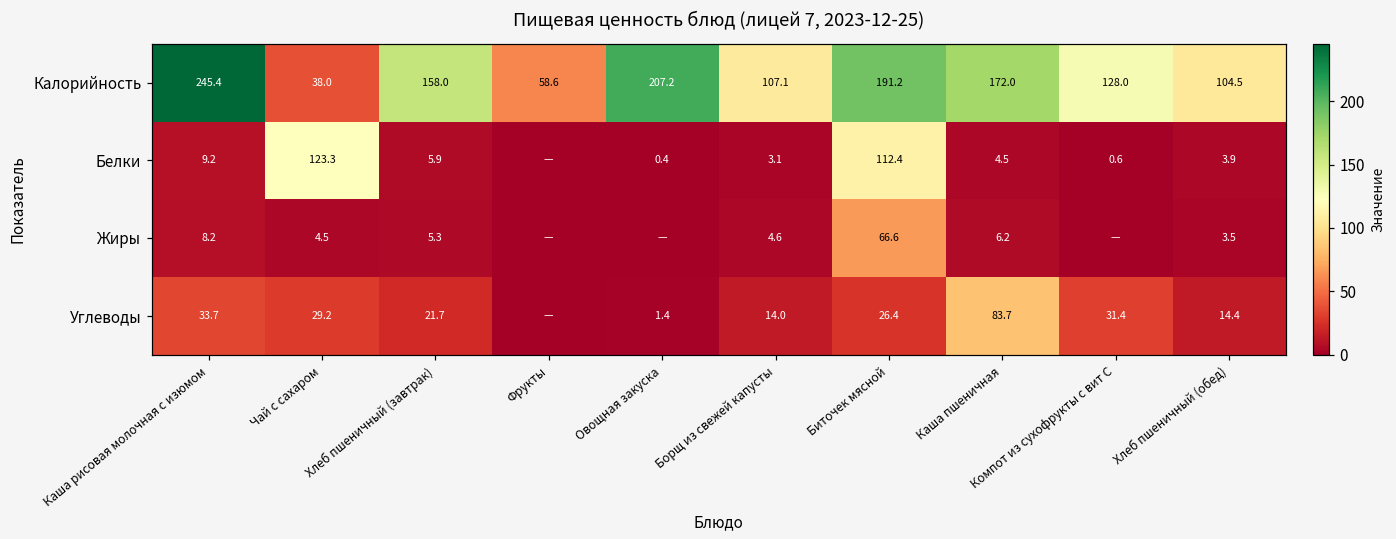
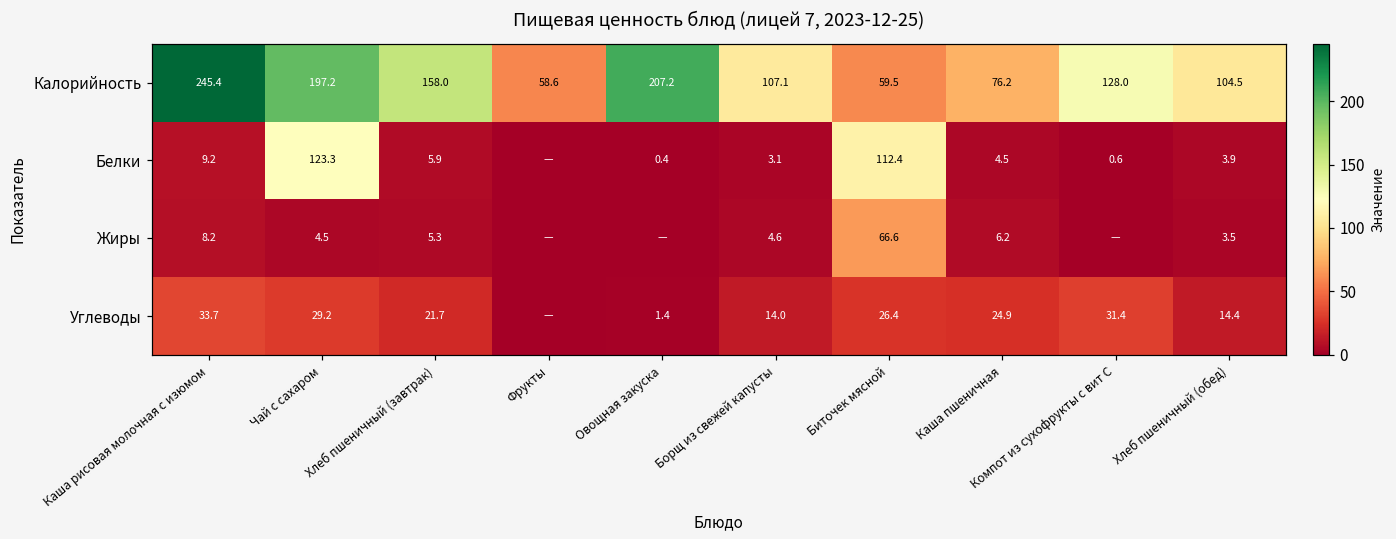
  {
    "Калорийность": {
      "Каша рисовая молочная с изюмом": 245.4,
-     "Чай с сахаром": 38.0,
+     "Чай с сахаром": 197.2,
      "Хлеб пшеничный (завтрак)": 158.0,
      "Фрукты": 58.6,
      "Овощная закуска": 207.2,
      "Борщ из свежей капусты": 107.1,
-     "Биточек мясной": 191.2,
-     "Каша пшеничная": 172.0,
+     "Биточек мясной": 59.5,
+     "Каша пшеничная": 76.2,
      "Компот из сухофрукты с вит С": 128.0,
      "Хлеб пшеничный (обед)": 104.5
    },
    "Белки": {
      "Каша рисовая молочная с изюмом": 9.2,
      "Чай с сахаром": 123.3,
      "Хлеб пшеничный (завтрак)": 5.9,
      "Овощная закуска": 0.4,
      "Борщ из свежей капусты": 3.1,
      "Биточек мясной": 112.4,
      "Каша пшеничная": 4.5,
      "Компот из сухофрукты с вит С": 0.6,
      "Хлеб пшеничный (обед)": 3.9
    },
    "Жиры": {
      "Каша рисовая молочная с изюмом": 8.2,
      "Чай с сахаром": 4.5,
      "Хлеб пшеничный (завтрак)": 5.3,
      "Борщ из свежей капусты": 4.6,
      "Биточек мясной": 66.6,
      "Каша пшеничная": 6.2,
      "Хлеб пшеничный (обед)": 3.5
    },
    "Углеводы": {
      "Каша рисовая молочная с изюмом": 33.7,
      "Чай с сахаром": 29.2,
      "Хлеб пшеничный (завтрак)": 21.7,
      "Овощная закуска": 1.4,
      "Борщ из свежей капусты": 14.0,
      "Биточек мясной": 26.4,
-     "Каша пшеничная": 83.7,
+     "Каша пшеничная": 24.9,
      "Компот из сухофрукты с вит С": 31.4,
      "Хлеб пшеничный (обед)": 14.4
    }
  }
